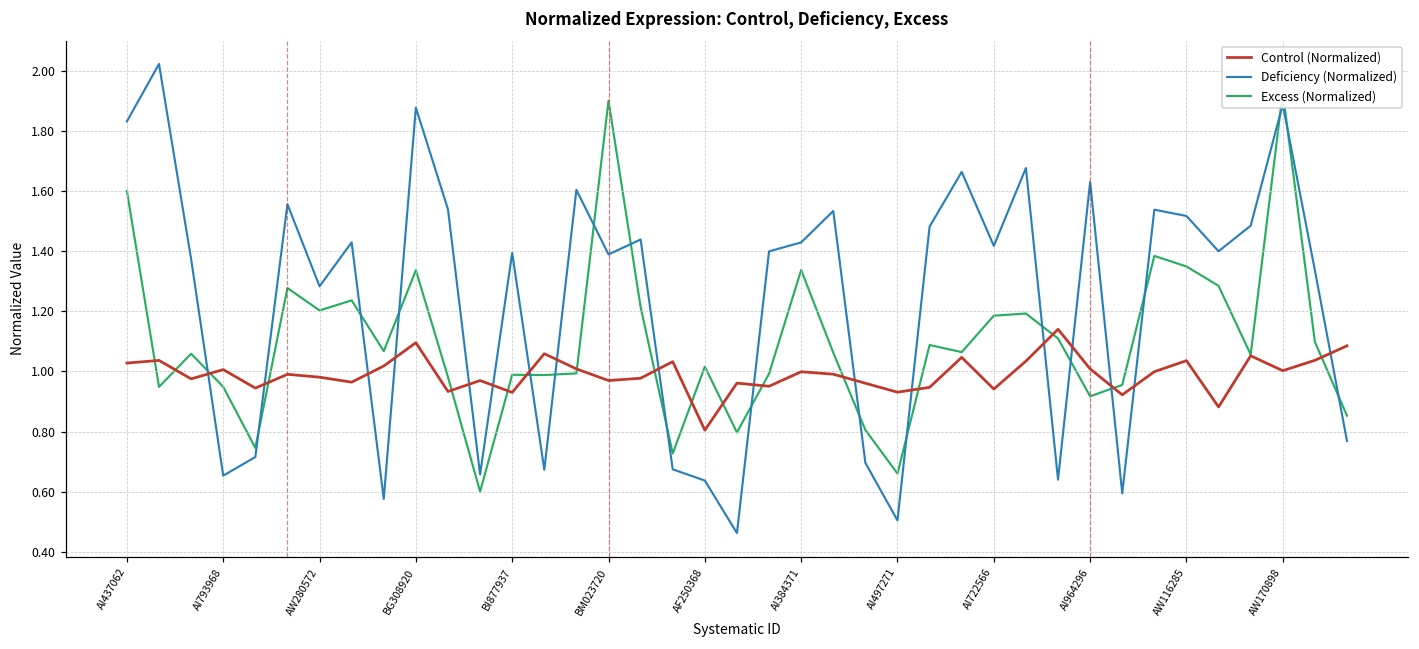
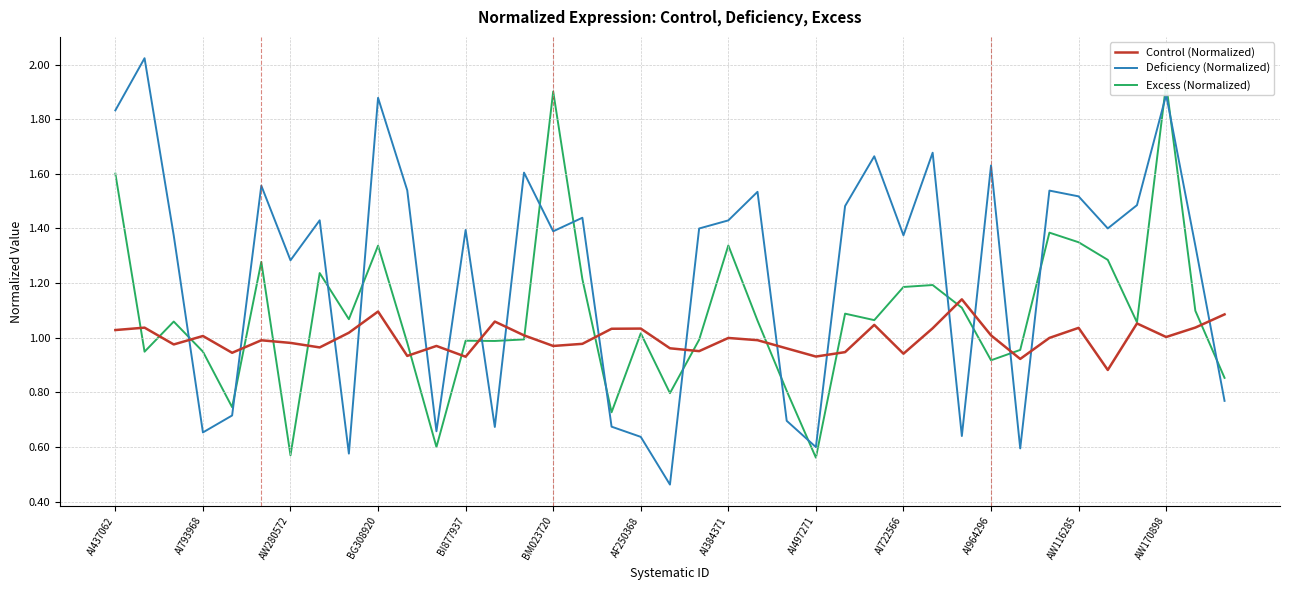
  {
    "Control (Normalized)": {
      "AI437062": 1.03,
      "AI793968": 1.01,
      "AW280572": 0.98,
      "BG308920": 1.10,
      "BI877937": 0.93,
      "BM023720": 0.97,
-     "AF250368": 0.80,
+     "AF250368": 1.03,
      "AI384371": 1.00,
      "AI497271": 0.93,
      "AI722566": 0.94,
      "AI964296": 1.01,
      "AW116285": 1.04,
      "AW170898": 1.00
    },
    "Deficiency (Normalized)": {
      "AI437062": 1.83,
      "AI793968": 0.65,
      "AW280572": 1.28,
      "BG308920": 1.88,
      "BI877937": 1.39,
      "BM023720": 1.39,
      "AF250368": 0.64,
      "AI384371": 1.43,
-     "AI497271": 0.50,
-     "AI722566": 1.42,
+     "AI497271": 0.60,
+     "AI722566": 1.37,
      "AI964296": 1.63,
      "AW116285": 1.52
    },
    "Excess (Normalized)": {
      "AI437062": 1.60,
      "AI793968": 0.95,
-     "AW280572": 1.20,
+     "AW280572": 0.57,
      "BG308920": 1.34,
      "BI877937": 0.99,
      "BM023720": 1.90,
      "AF250368": 1.02,
      "AI384371": 1.34,
-     "AI497271": 0.66,
+     "AI497271": 0.56,
      "AI722566": 1.19,
      "AI964296": 0.92,
      "AW116285": 1.35
    }
  }
